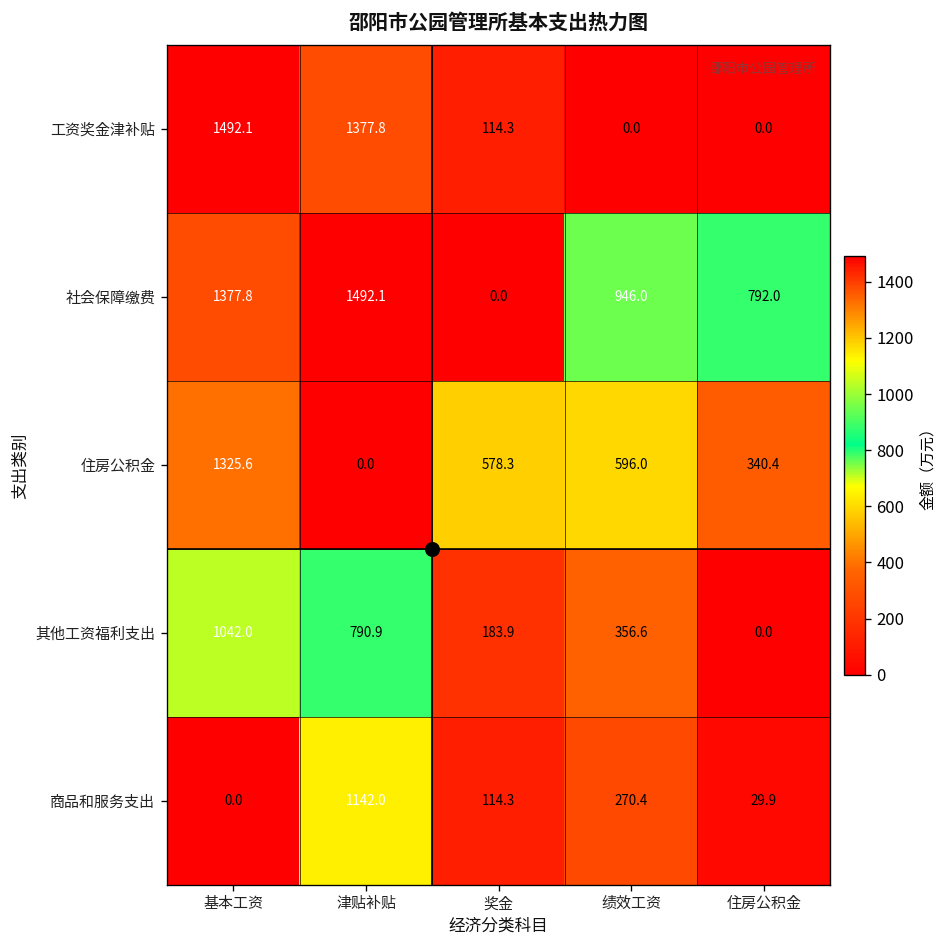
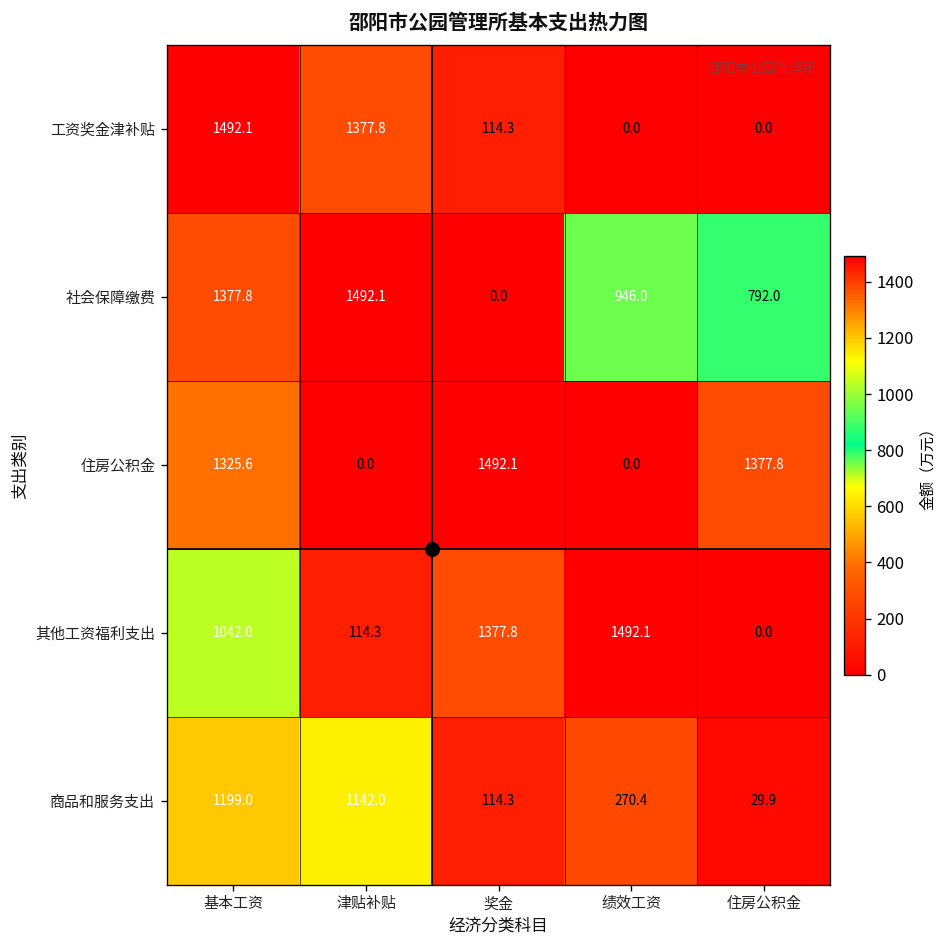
  {
    "工资奖金津补贴": {
      "基本工资": 1492.1,
      "津贴补贴": 1377.8,
      "奖金": 114.3,
      "绩效工资": 0.0
    },
    "社会保障缴费": {
      "基本工资": 1377.8,
      "津贴补贴": 1492.1,
      "奖金": 0.0,
      "绩效工资": 946.0,
      "住房公积金": 792.0
    },
    "住房公积金": {
      "基本工资": 1325.6,
      "津贴补贴": 0.0,
-     "奖金": 578.3,
-     "绩效工资": 596.0,
-     "住房公积金": 340.4
+     "奖金": 1492.1,
+     "绩效工资": 0.0,
+     "住房公积金": 1377.8
    },
    "其他工资福利支出": {
      "基本工资": 1042.0,
-     "津贴补贴": 790.9,
-     "奖金": 183.9,
-     "绩效工资": 356.6,
+     "津贴补贴": 114.3,
+     "奖金": 1377.8,
+     "绩效工资": 1492.1,
      "住房公积金": 0.0
    },
    "商品和服务支出": {
-     "基本工资": 0.0,
+     "基本工资": 1199.0,
      "津贴补贴": 1142.0,
      "奖金": 114.3,
      "绩效工资": 270.4,
      "住房公积金": 29.9
    }
  }
